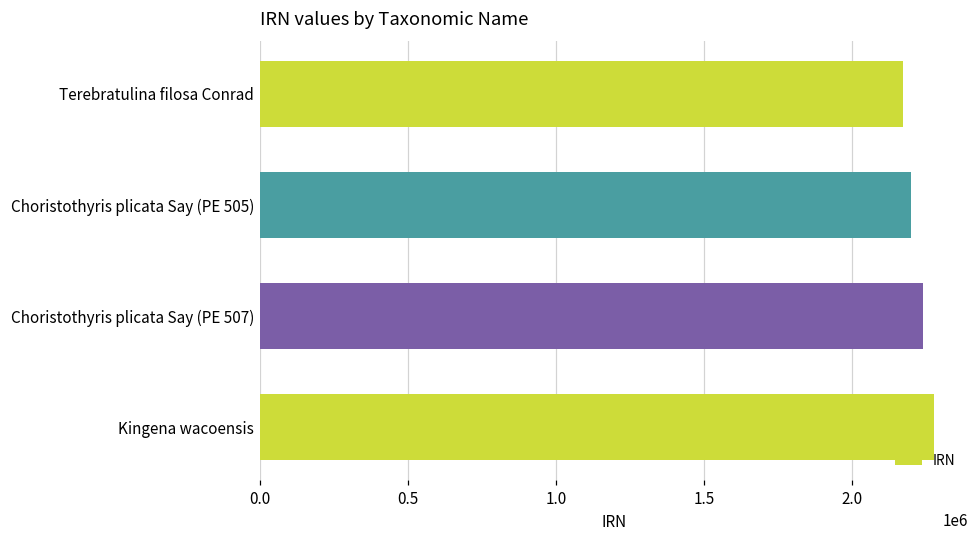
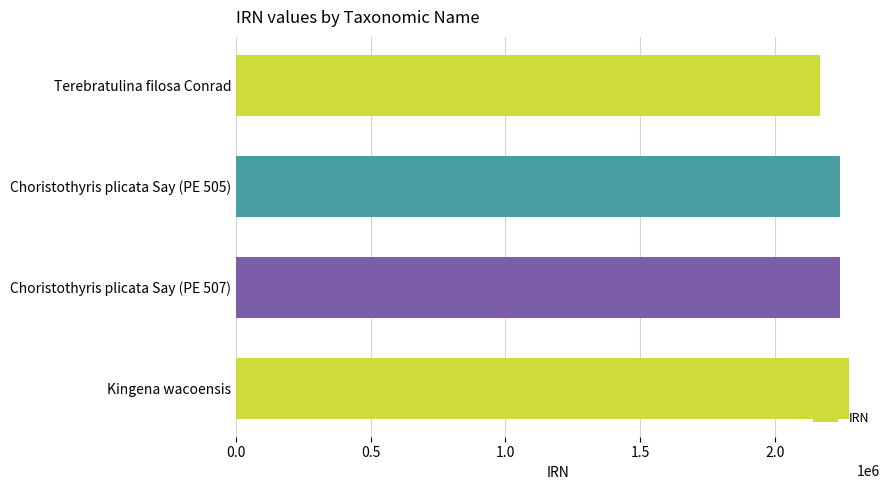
  {
    "Terebratulina filosa Conrad": 2170000,
-   "Choristothyris plicata Say (PE 505)": 2200000,
+   "Choristothyris plicata Say (PE 505)": 2240000,
    "Choristothyris plicata Say (PE 507)": 2240000,
    "Kingena wacoensis": 2280000
  }
